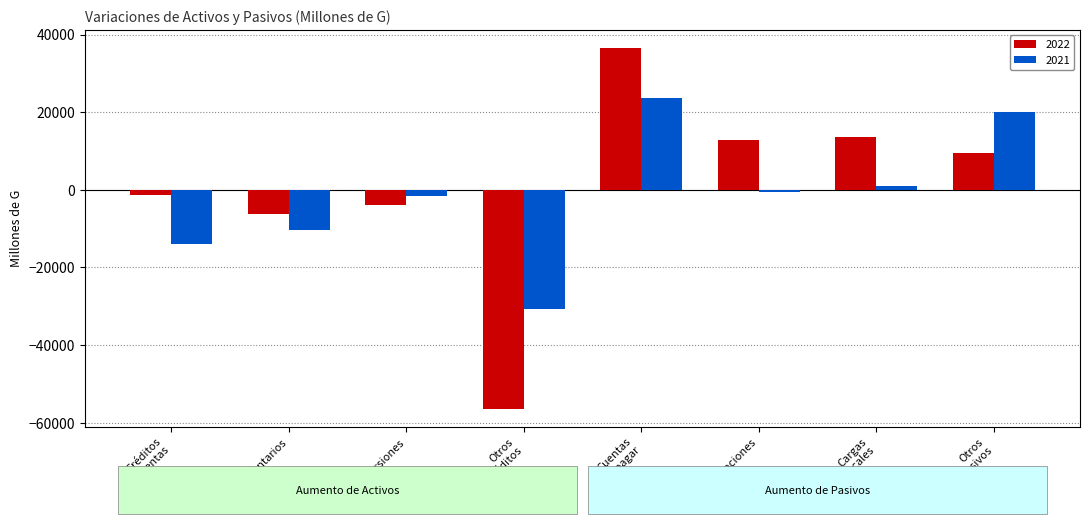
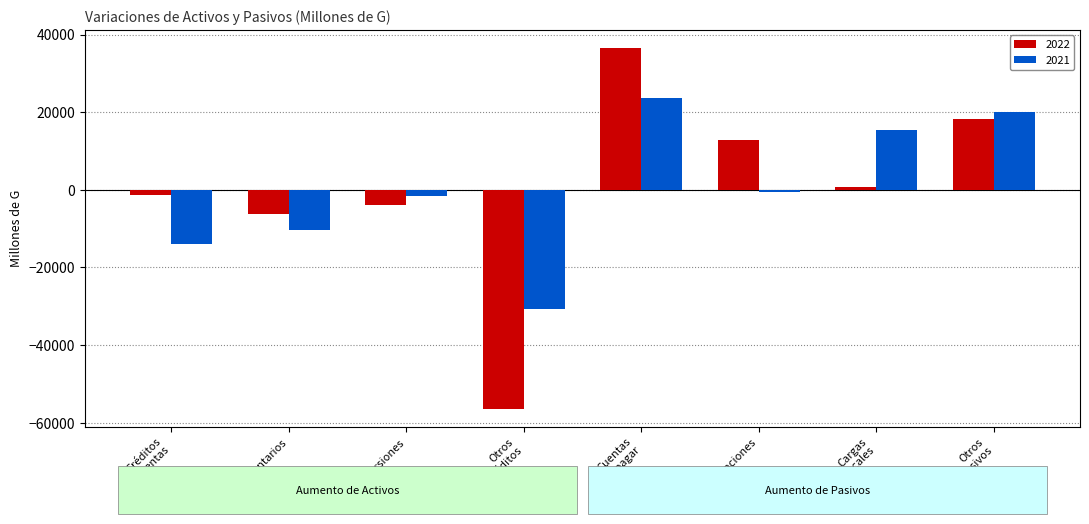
  {
    "2022": {
      "Créditos por ventas": -1000,
      "Inventarios": -6000,
      "Inversiones": -4000,
      "Otros créditos": -56000,
      "Cuentas por pagar": 37000,
      "Remuneraciones": 13000,
-     "Cargas fiscales": 14000,
-     "Otros pasivos": 10000
+     "Cargas fiscales": 1000,
+     "Otros pasivos": 18000
    },
    "2021": {
      "Créditos por ventas": -14000,
      "Inventarios": -10000,
      "Inversiones": -2000,
      "Otros créditos": -31000,
      "Cuentas por pagar": 24000,
-     "Cargas fiscales": 1000,
+     "Cargas fiscales": 15000,
      "Otros pasivos": 20000
    }
  }
